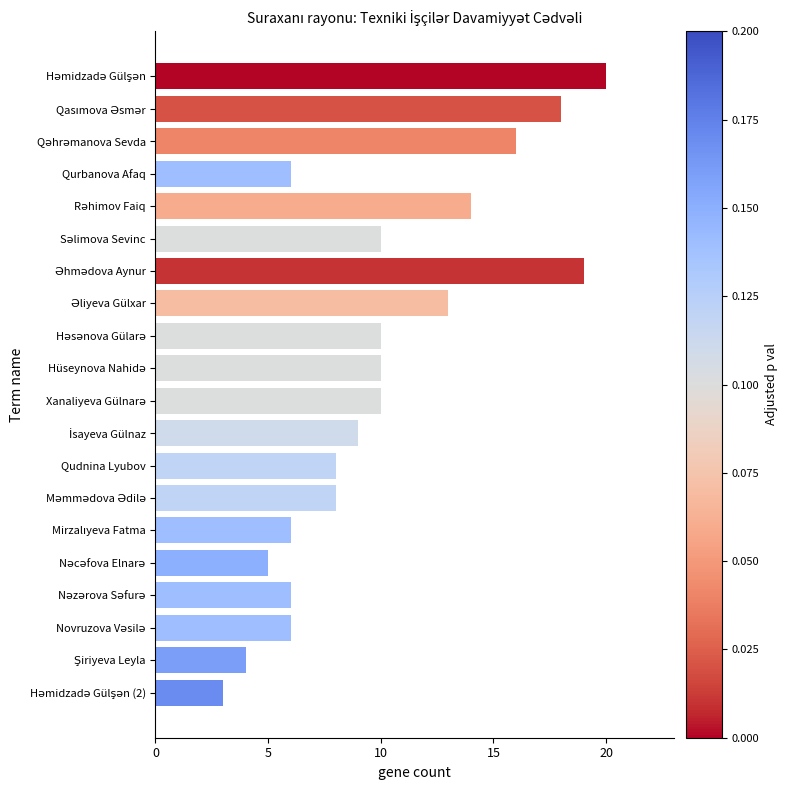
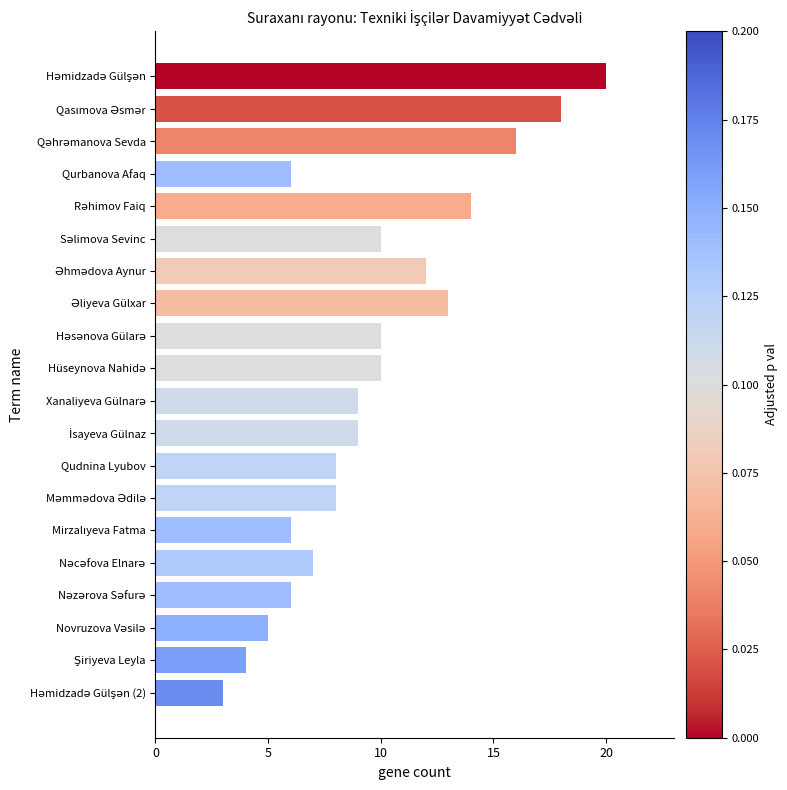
  {
    "Həmidzadə Gülşən": 20,
    "Qasımova Əsmər": 18,
    "Qəhrəmanova Sevda": 16,
    "Qurbanova Afaq": 6,
    "Rəhimov Faiq": 14,
    "Səlimova Sevinc": 10,
-   "Əhmədova Aynur": 19,
+   "Əhmədova Aynur": 12,
    "Əliyeva Gülxar": 13,
    "Həsənova Gülarə": 10,
    "Hüseynova Nahidə": 10,
-   "Xanaliyeva Gülnarə": 10,
+   "Xanaliyeva Gülnarə": 9,
    "İsayeva Gülnaz": 9,
    "Qudnina Lyubov": 8,
    "Məmmədova Ədilə": 8,
    "Mirzalıyeva Fatma": 6,
-   "Nəcəfova Elnarə": 5,
+   "Nəcəfova Elnarə": 7,
    "Nəzərova Səfurə": 6,
-   "Novruzova Vəsilə": 6,
+   "Novruzova Vəsilə": 5,
    "Şiriyeva Leyla": 4,
    "Həmidzadə Gülşən (2)": 3
  }
